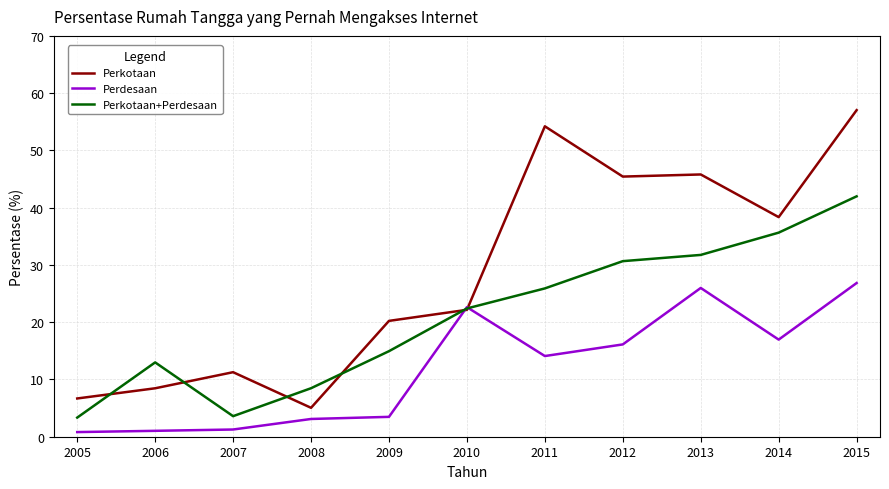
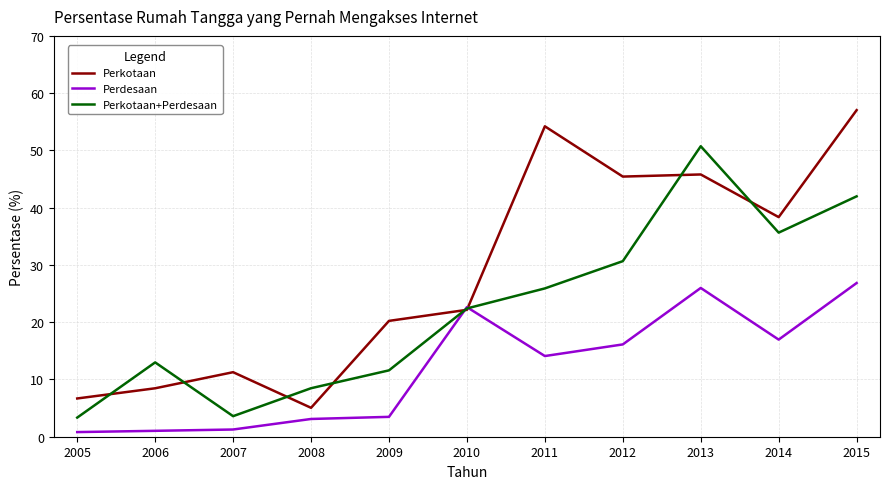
  {
    "Perkotaan": {
      "2005": 7,
      "2006": 8,
      "2007": 11,
      "2008": 5,
      "2009": 20,
      "2011": 54,
      "2012": 45,
      "2013": 46,
      "2014": 38,
      "2015": 57
    },
    "Perdesaan": {
      "2005": 1,
      "2006": 1,
      "2007": 1,
      "2008": 3,
      "2009": 3,
      "2011": 14,
      "2012": 16,
      "2013": 26,
      "2014": 17,
      "2015": 27
    },
    "Perkotaan+Perdesaan": {
      "2005": 3,
      "2006": 13,
      "2007": 4,
      "2008": 8,
-     "2009": 15,
+     "2009": 12,
      "2011": 26,
      "2012": 31,
-     "2013": 32,
+     "2013": 51,
      "2014": 36,
      "2015": 42
    }
  }
